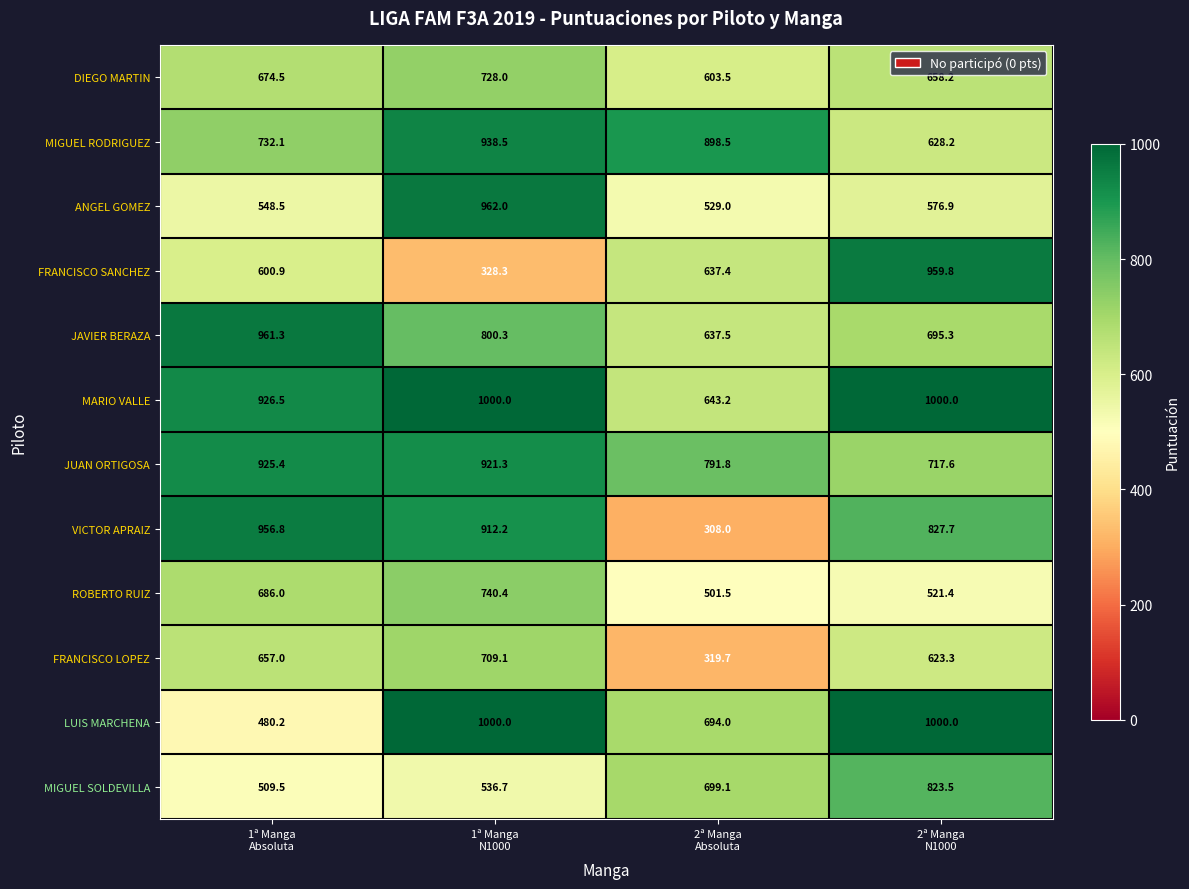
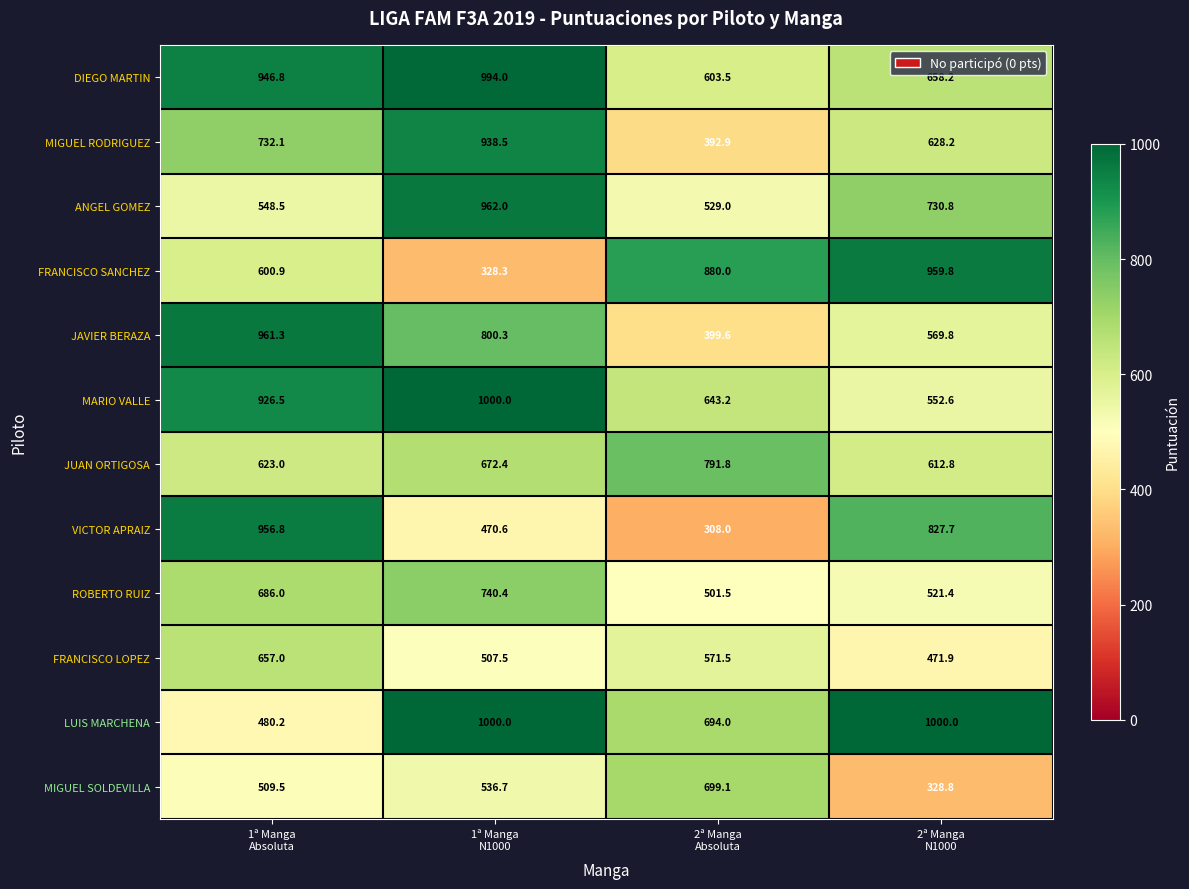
  {
    "DIEGO MARTIN": {
-     "1ª Manga Absoluta": 674.5,
-     "1ª Manga N1000": 728.0,
+     "1ª Manga Absoluta": 946.8,
+     "1ª Manga N1000": 994.0,
      "2ª Manga Absoluta": 603.5
    },
    "MIGUEL RODRIGUEZ": {
      "1ª Manga Absoluta": 732.1,
      "1ª Manga N1000": 938.5,
-     "2ª Manga Absoluta": 898.5,
+     "2ª Manga Absoluta": 392.9,
      "2ª Manga N1000": 628.2
    },
    "ANGEL GOMEZ": {
      "1ª Manga Absoluta": 548.5,
      "1ª Manga N1000": 962.0,
      "2ª Manga Absoluta": 529.0,
-     "2ª Manga N1000": 576.9
+     "2ª Manga N1000": 730.8
    },
    "FRANCISCO SANCHEZ": {
      "1ª Manga Absoluta": 600.9,
      "1ª Manga N1000": 328.3,
-     "2ª Manga Absoluta": 637.4,
+     "2ª Manga Absoluta": 880.0,
      "2ª Manga N1000": 959.8
    },
    "JAVIER BERAZA": {
      "1ª Manga Absoluta": 961.3,
      "1ª Manga N1000": 800.3,
-     "2ª Manga Absoluta": 637.5,
-     "2ª Manga N1000": 695.3
+     "2ª Manga Absoluta": 399.6,
+     "2ª Manga N1000": 569.8
    },
    "MARIO VALLE": {
      "1ª Manga Absoluta": 926.5,
      "1ª Manga N1000": 1000.0,
      "2ª Manga Absoluta": 643.2,
-     "2ª Manga N1000": 1000.0
+     "2ª Manga N1000": 552.6
    },
    "JUAN ORTIGOSA": {
-     "1ª Manga Absoluta": 925.4,
-     "1ª Manga N1000": 921.3,
+     "1ª Manga Absoluta": 623.0,
+     "1ª Manga N1000": 672.4,
      "2ª Manga Absoluta": 791.8,
-     "2ª Manga N1000": 717.6
+     "2ª Manga N1000": 612.8
    },
    "VICTOR APRAIZ": {
      "1ª Manga Absoluta": 956.8,
-     "1ª Manga N1000": 912.2,
+     "1ª Manga N1000": 470.6,
      "2ª Manga Absoluta": 308.0,
      "2ª Manga N1000": 827.7
    },
    "ROBERTO RUIZ": {
      "1ª Manga Absoluta": 686.0,
      "1ª Manga N1000": 740.4,
      "2ª Manga Absoluta": 501.5,
      "2ª Manga N1000": 521.4
    },
    "FRANCISCO LOPEZ": {
      "1ª Manga Absoluta": 657.0,
-     "1ª Manga N1000": 709.1,
-     "2ª Manga Absoluta": 319.7,
-     "2ª Manga N1000": 623.3
+     "1ª Manga N1000": 507.5,
+     "2ª Manga Absoluta": 571.5,
+     "2ª Manga N1000": 471.9
    },
    "LUIS MARCHENA": {
      "1ª Manga Absoluta": 480.2,
      "1ª Manga N1000": 1000.0,
      "2ª Manga Absoluta": 694.0,
      "2ª Manga N1000": 1000.0
    },
    "MIGUEL SOLDEVILLA": {
      "1ª Manga Absoluta": 509.5,
      "1ª Manga N1000": 536.7,
      "2ª Manga Absoluta": 699.1,
-     "2ª Manga N1000": 823.5
+     "2ª Manga N1000": 328.8
    }
  }
